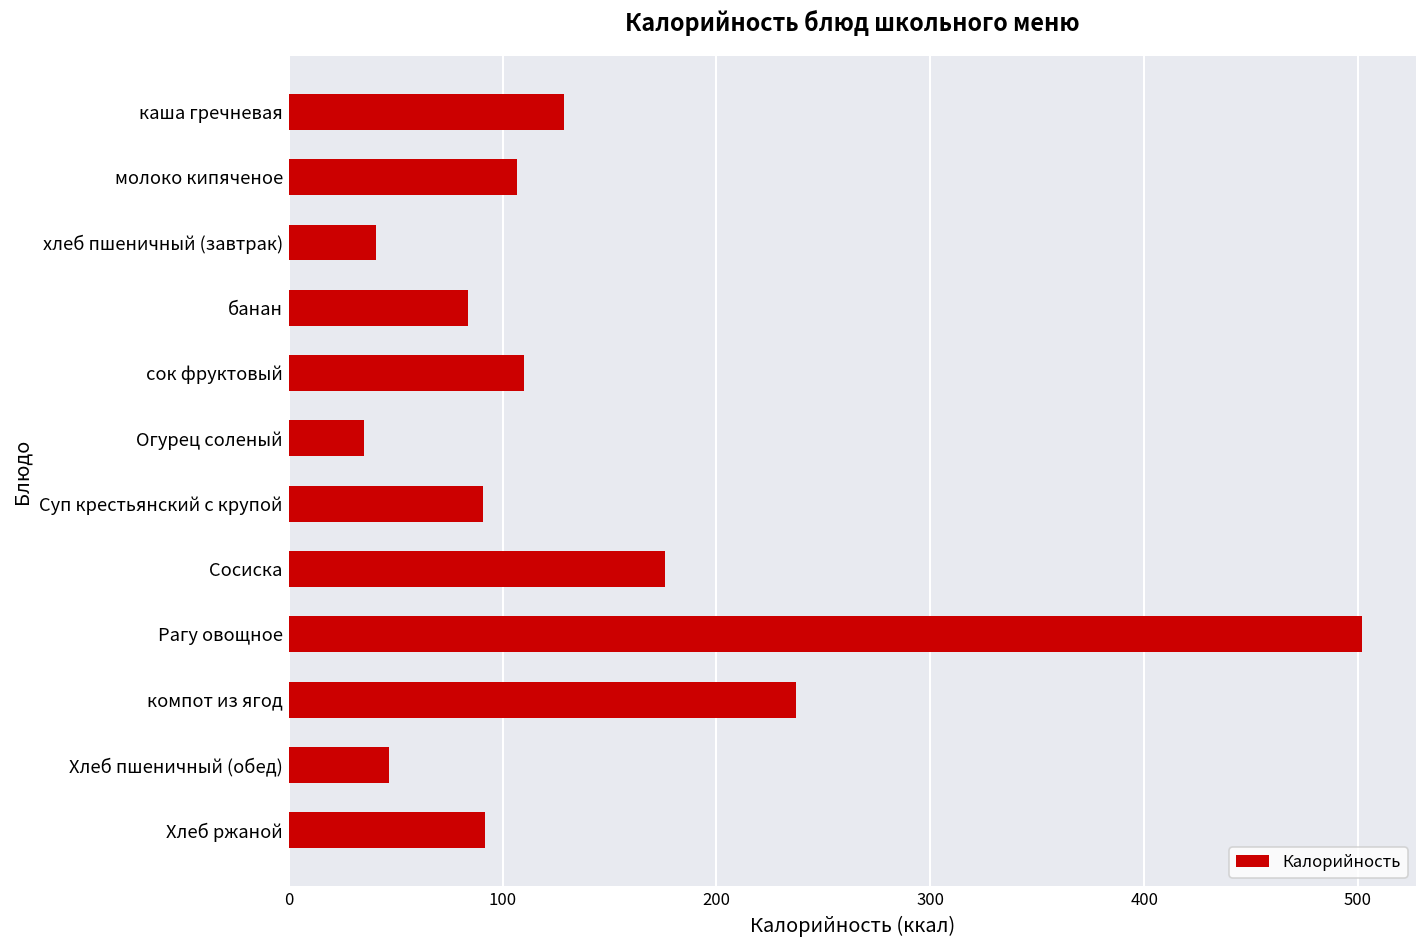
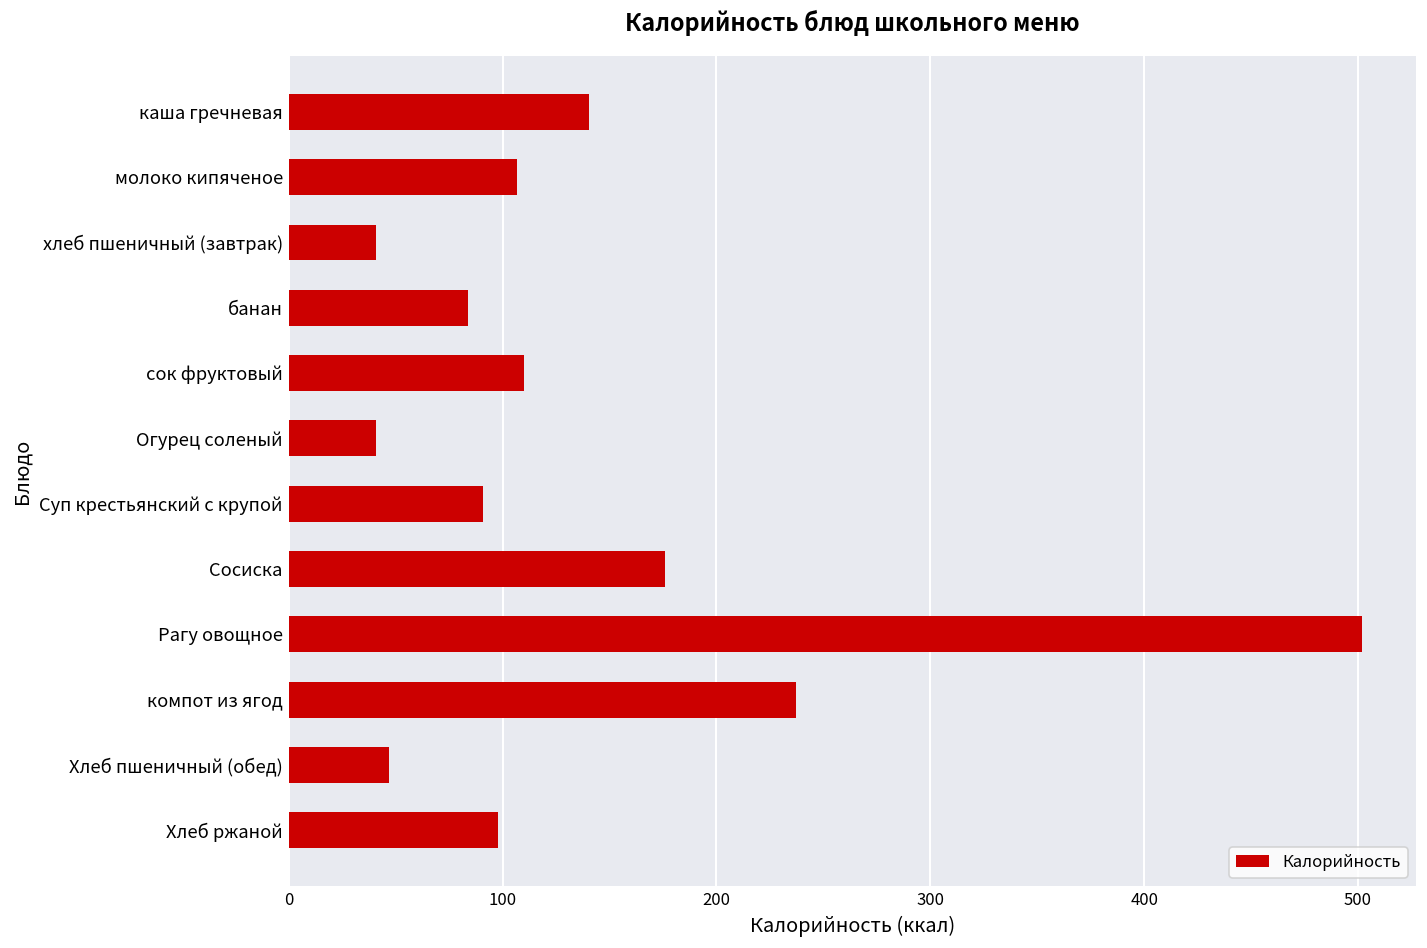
  {
-   "каша гречневая": 129,
+   "каша гречневая": 140,
    "молоко кипяченое": 107,
    "хлеб пшеничный (завтрак)": 41,
    "банан": 84,
    "сок фруктовый": 110,
-   "Огурец соленый": 35,
+   "Огурец соленый": 41,
    "Суп крестьянский с крупой": 91,
    "Сосиска": 176,
    "Рагу овощное": 502,
    "компот из ягод": 237,
    "Хлеб пшеничный (обед)": 47,
-   "Хлеб ржаной": 92
+   "Хлеб ржаной": 98
  }
